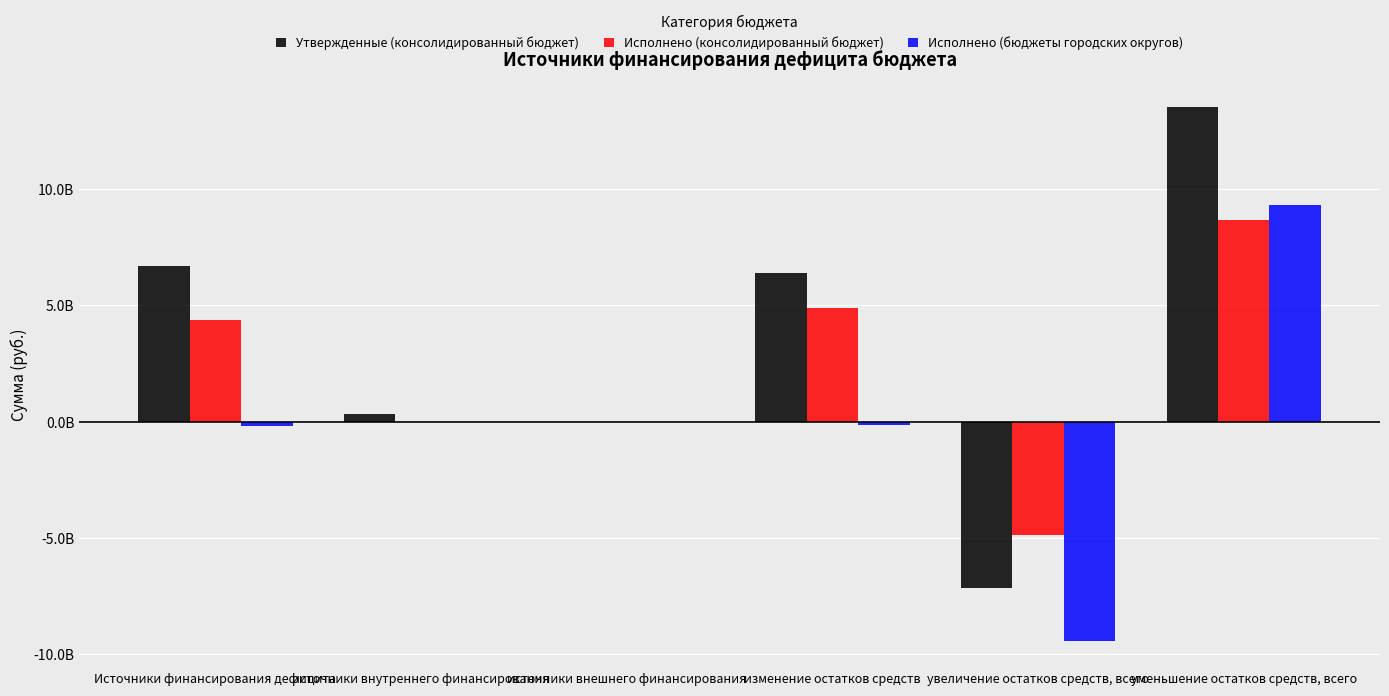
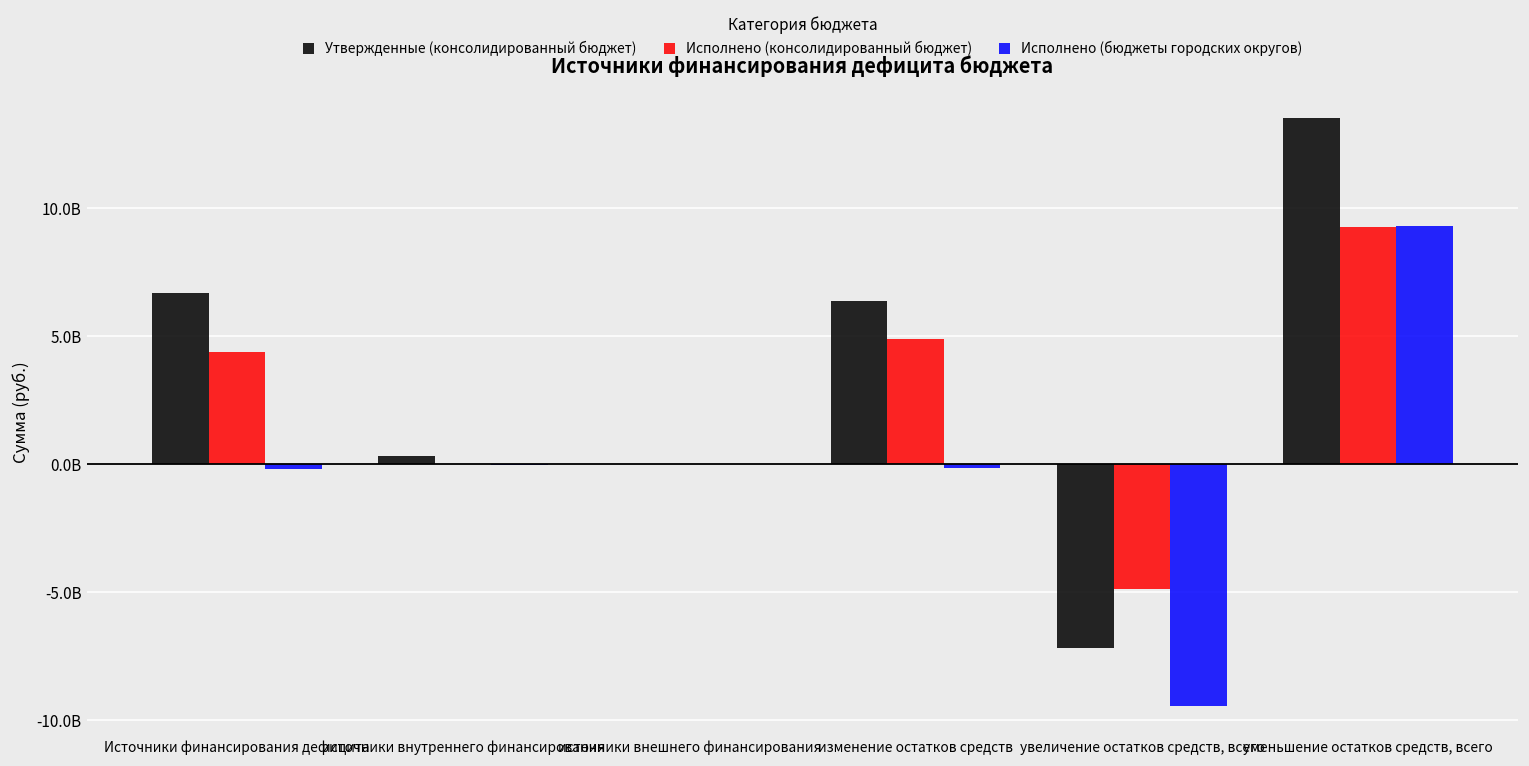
  {
    "Исполнено (консолидированный бюджет)": {
      "изменение остатков средств": 4900000000,
      "увеличение остатков средств, всего": -4900000000,
-     "уменьшение остатков средств, всего": 8700000000
+     "уменьшение остатков средств, всего": 9300000000
    }
  }
